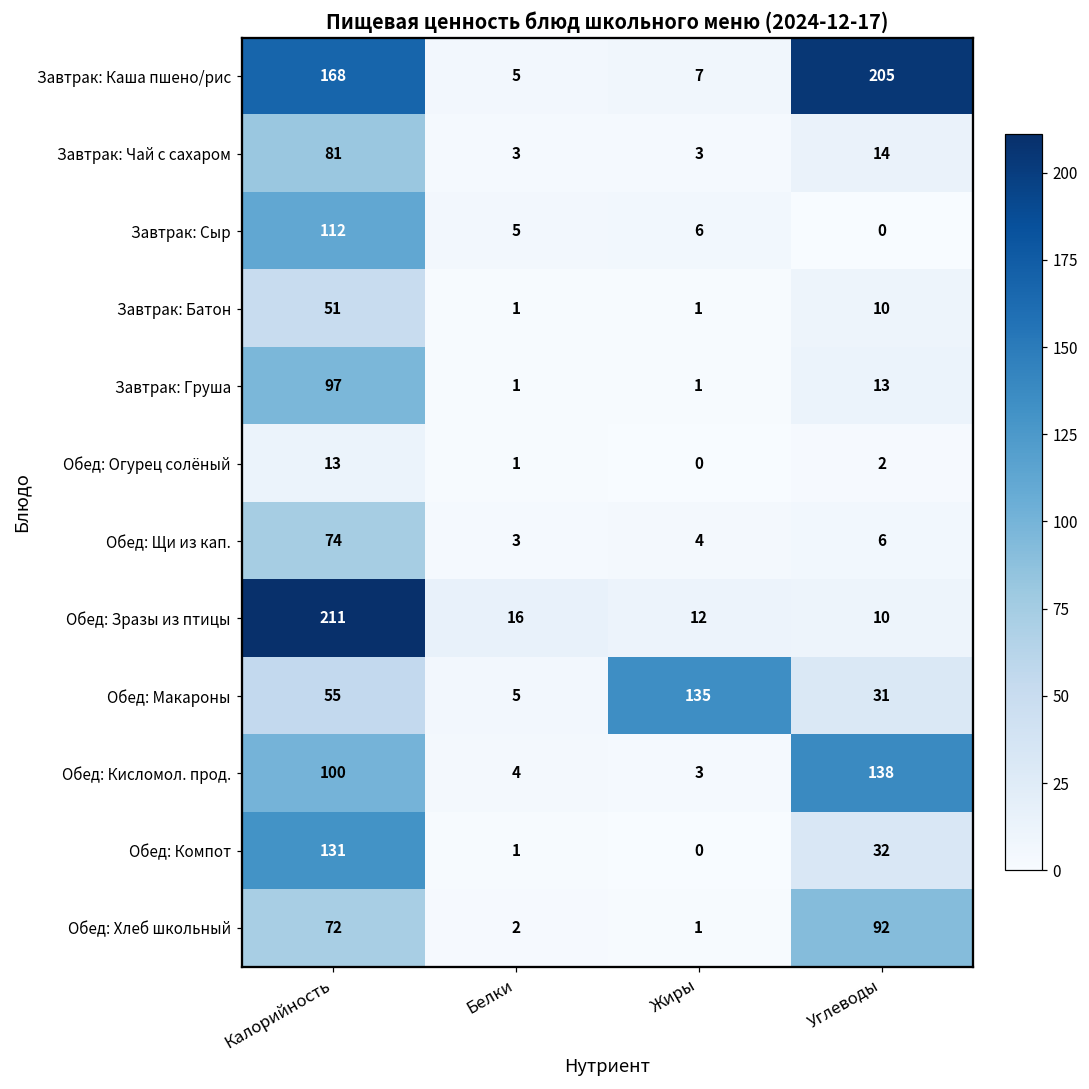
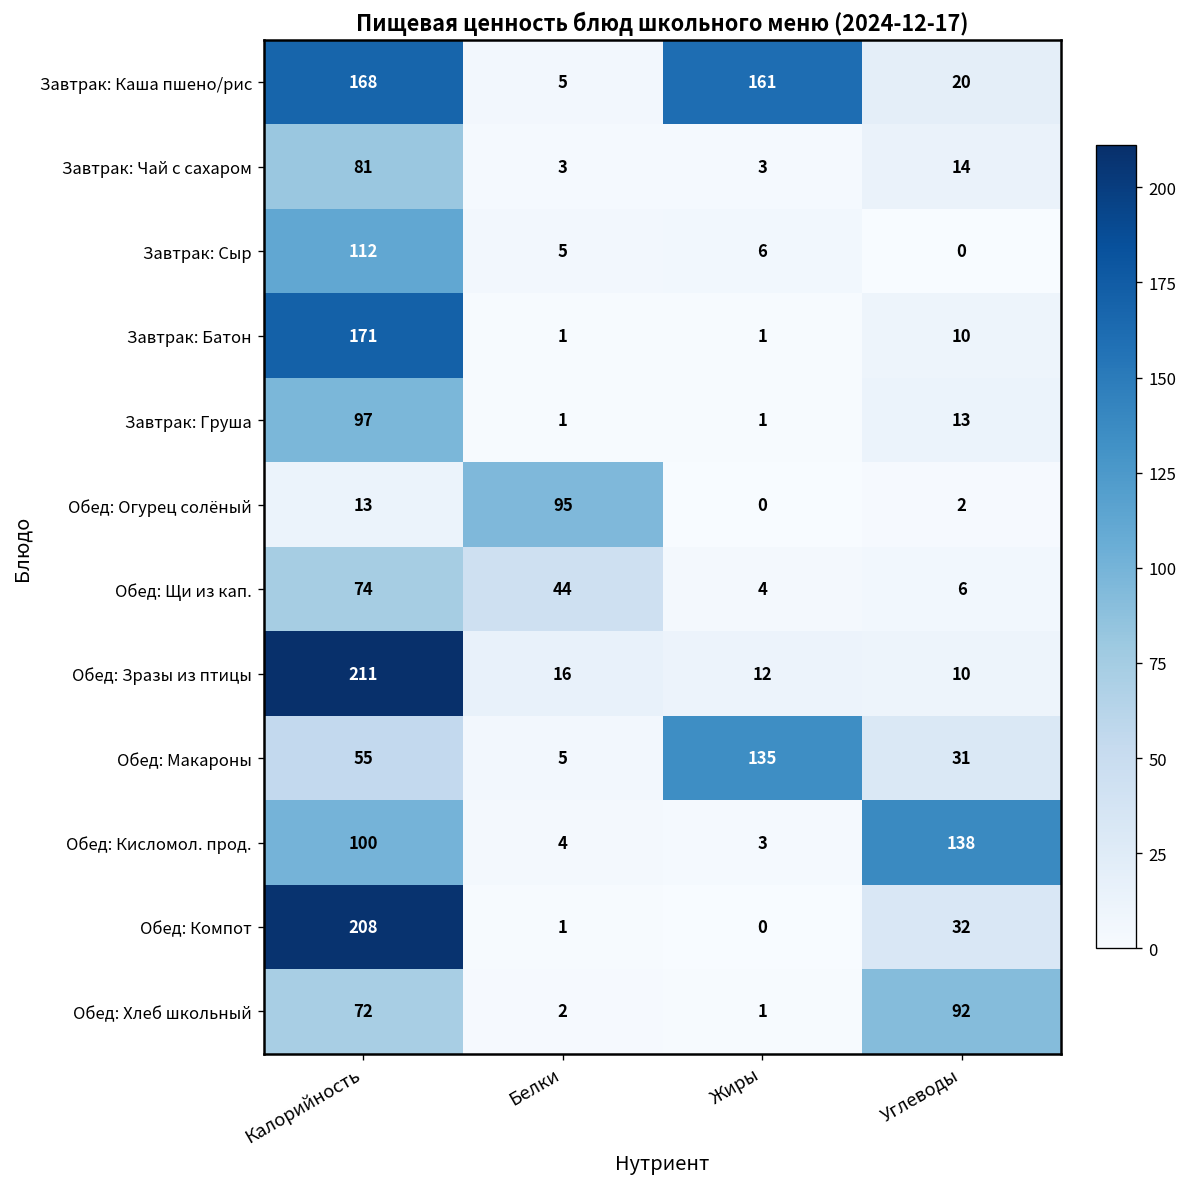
  {
    "Завтрак: Каша пшено/рис": {
      "Калорийность": 168,
      "Белки": 5,
-     "Жиры": 7,
-     "Углеводы": 205
+     "Жиры": 161,
+     "Углеводы": 20
    },
    "Завтрак: Чай с сахаром": {
      "Калорийность": 81,
      "Белки": 3,
      "Жиры": 3,
      "Углеводы": 14
    },
    "Завтрак: Сыр": {
      "Калорийность": 112,
      "Белки": 5,
      "Жиры": 6,
      "Углеводы": 0
    },
    "Завтрак: Батон": {
-     "Калорийность": 51,
+     "Калорийность": 171,
      "Белки": 1,
      "Жиры": 1,
      "Углеводы": 10
    },
    "Завтрак: Груша": {
      "Калорийность": 97,
      "Белки": 1,
      "Жиры": 1,
      "Углеводы": 13
    },
    "Обед: Огурец солёный": {
      "Калорийность": 13,
-     "Белки": 1,
+     "Белки": 95,
      "Жиры": 0,
      "Углеводы": 2
    },
    "Обед: Щи из кап.": {
      "Калорийность": 74,
-     "Белки": 3,
+     "Белки": 44,
      "Жиры": 4,
      "Углеводы": 6
    },
    "Обед: Зразы из птицы": {
      "Калорийность": 211,
      "Белки": 16,
      "Жиры": 12,
      "Углеводы": 10
    },
    "Обед: Макароны": {
      "Калорийность": 55,
      "Белки": 5,
      "Жиры": 135,
      "Углеводы": 31
    },
    "Обед: Кисломол. прод.": {
      "Калорийность": 100,
      "Белки": 4,
      "Жиры": 3,
      "Углеводы": 138
    },
    "Обед: Компот": {
-     "Калорийность": 131,
+     "Калорийность": 208,
      "Белки": 1,
      "Жиры": 0,
      "Углеводы": 32
    },
    "Обед: Хлеб школьный": {
      "Калорийность": 72,
      "Белки": 2,
      "Жиры": 1,
      "Углеводы": 92
    }
  }
